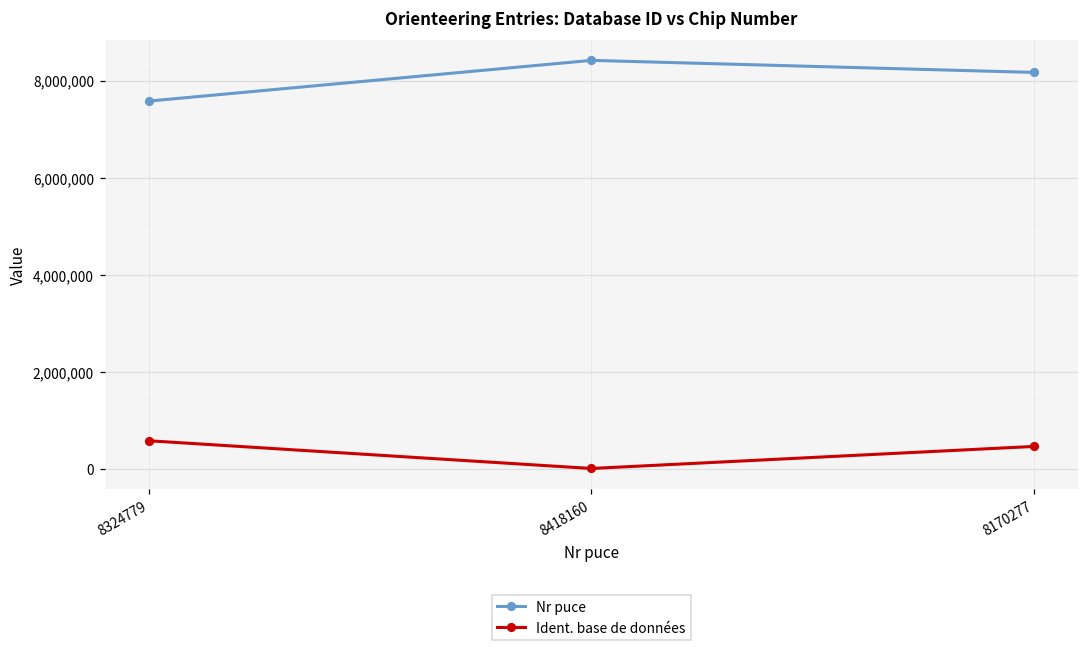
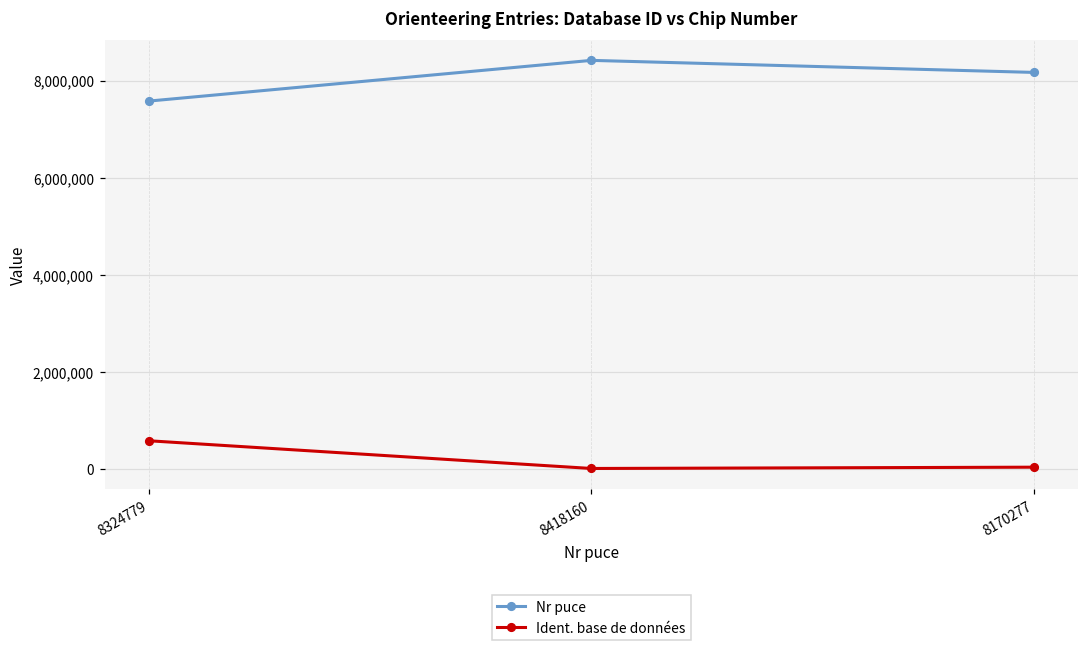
  {
    "Nr puce": {
      "8324779": "7,600,000",
      "8418160": "8,400,000",
      "8170277": "8,200,000"
    },
    "Ident. base de données": {
      "8324779": "600,000",
      "8418160": "0",
-     "8170277": "500,000"
+     "8170277": "0"
    }
  }
